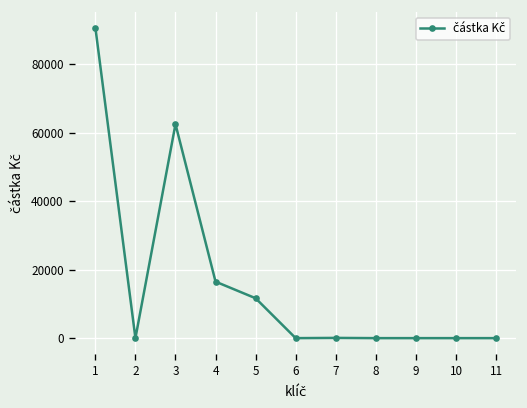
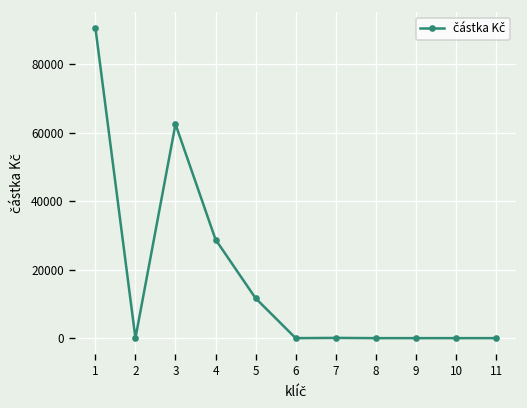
  {
    "1": 91000,
    "2": 0,
    "3": 63000,
-   "4": 17000,
+   "4": 29000,
    "5": 12000,
    "6": 0,
    "7": 0,
    "8": 0,
    "9": 0,
    "10": 0,
    "11": 0
  }
